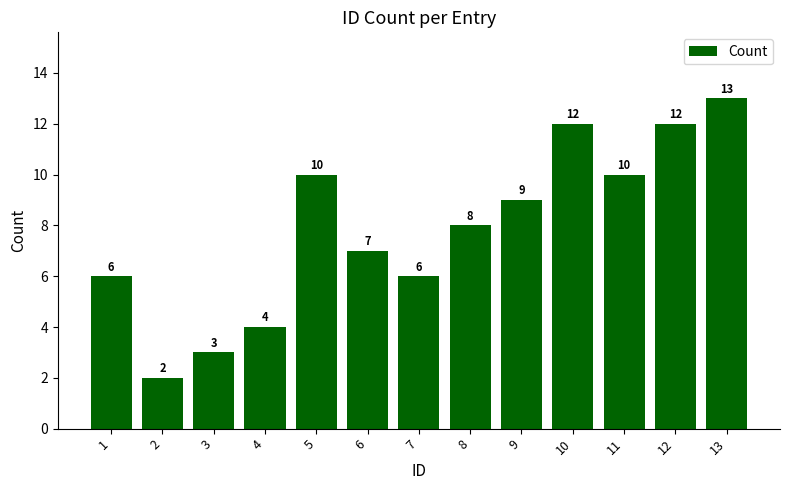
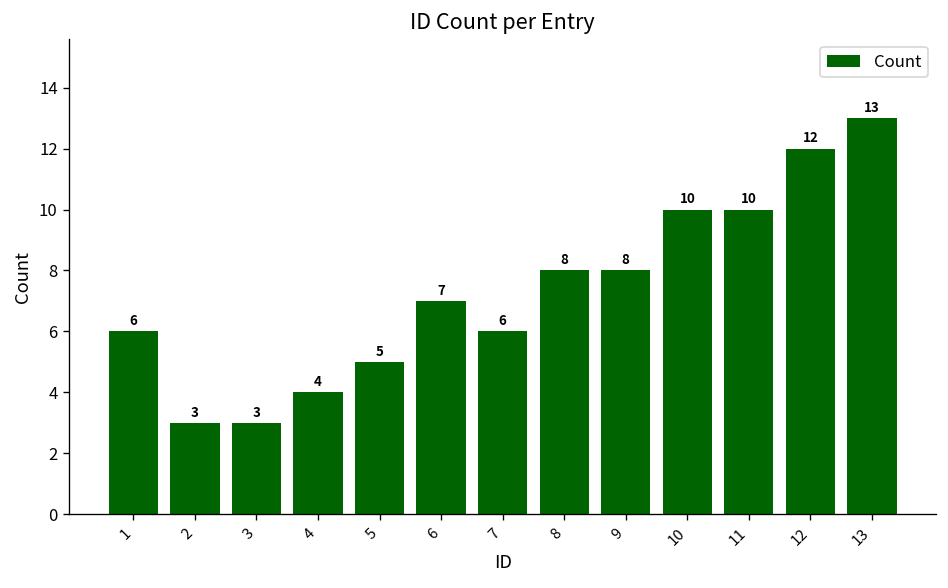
  {
    "1": 6,
-   "2": 2,
+   "2": 3,
    "3": 3,
    "4": 4,
-   "5": 10,
+   "5": 5,
    "6": 7,
    "7": 6,
    "8": 8,
-   "9": 9,
-   "10": 12,
+   "9": 8,
+   "10": 10,
    "11": 10,
    "12": 12,
    "13": 13
  }
